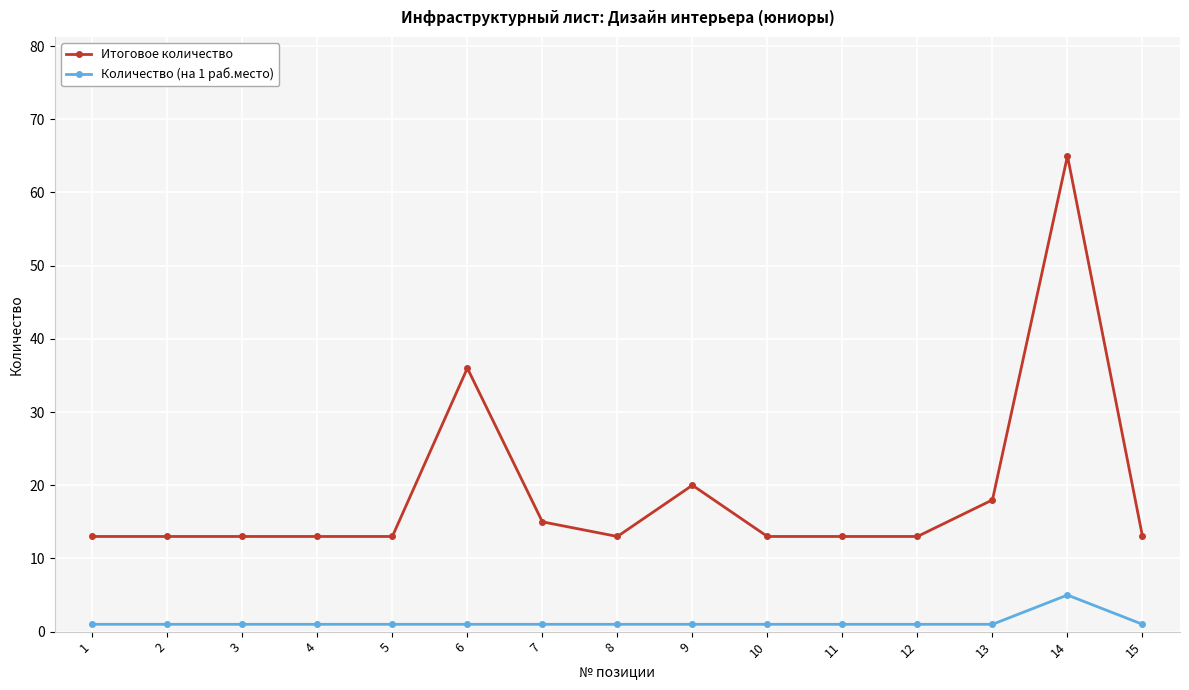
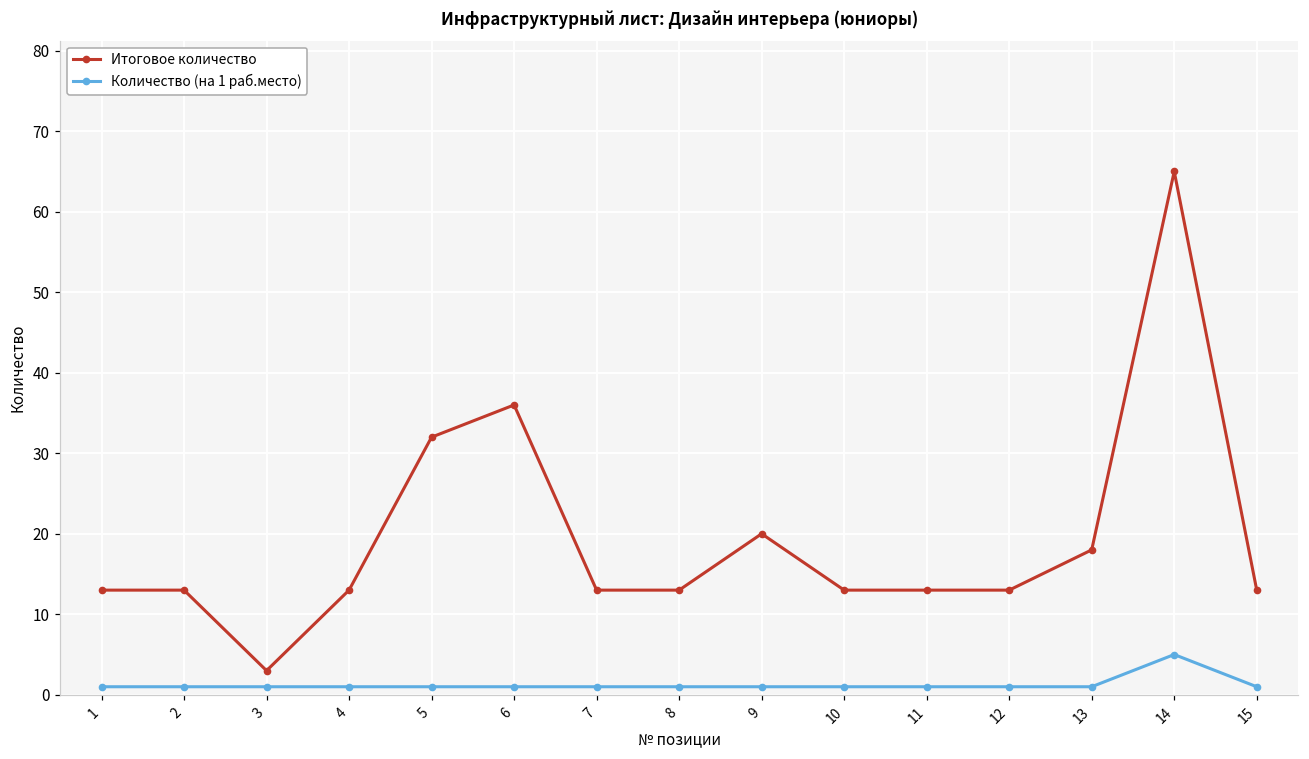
  {
    "Итоговое количество": {
      "1": 13,
      "2": 13,
-     "3": 13,
+     "3": 3,
      "4": 13,
-     "5": 13,
+     "5": 32,
      "6": 36,
-     "7": 15,
+     "7": 13,
      "8": 13,
      "9": 20,
      "10": 13,
      "11": 13,
      "12": 13,
      "13": 18,
      "14": 65,
      "15": 13
    },
    "Количество (на 1 раб.место)": {
      "1": 1,
      "2": 1,
      "3": 1,
      "4": 1,
      "5": 1,
      "6": 1,
      "7": 1,
      "8": 1,
      "9": 1,
      "10": 1,
      "11": 1,
      "12": 1,
      "13": 1,
      "14": 5,
      "15": 1
    }
  }
